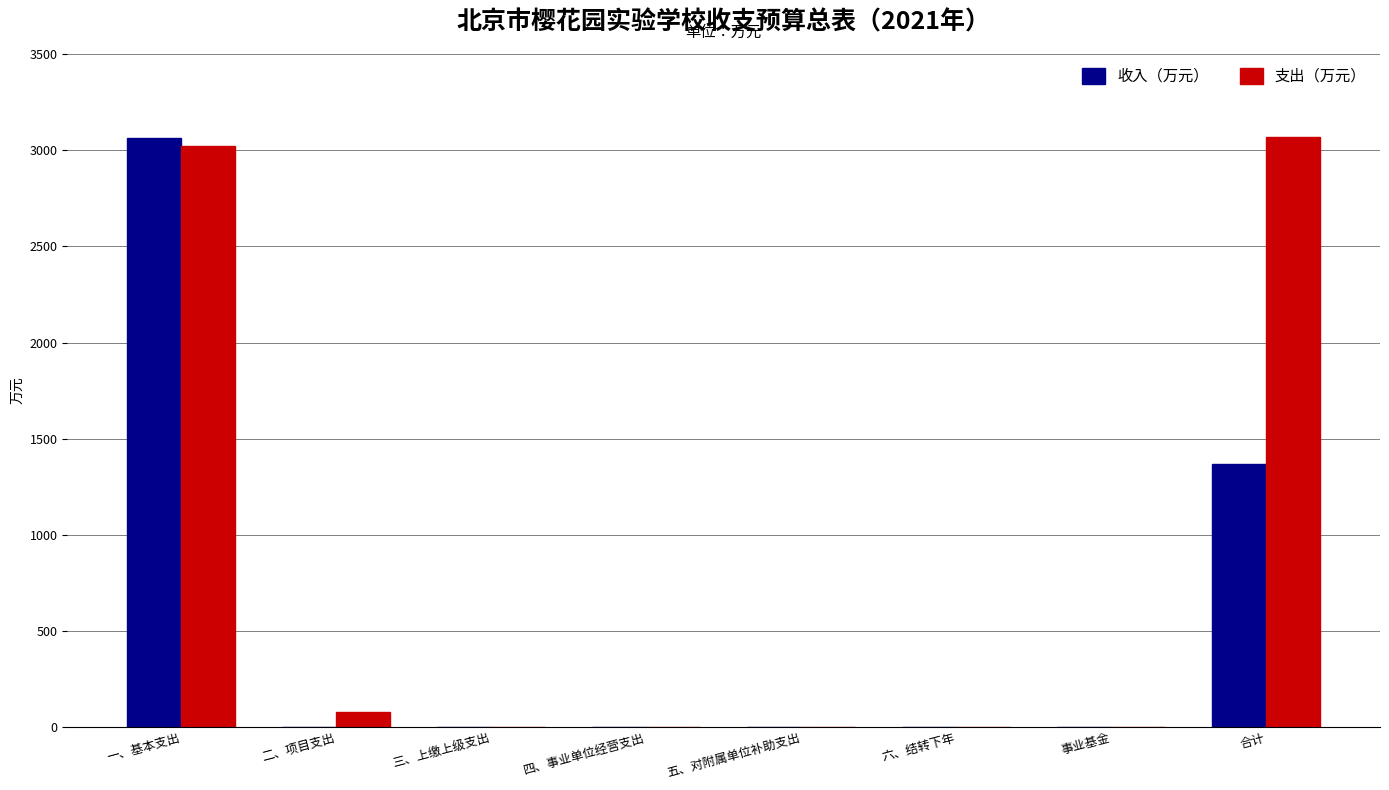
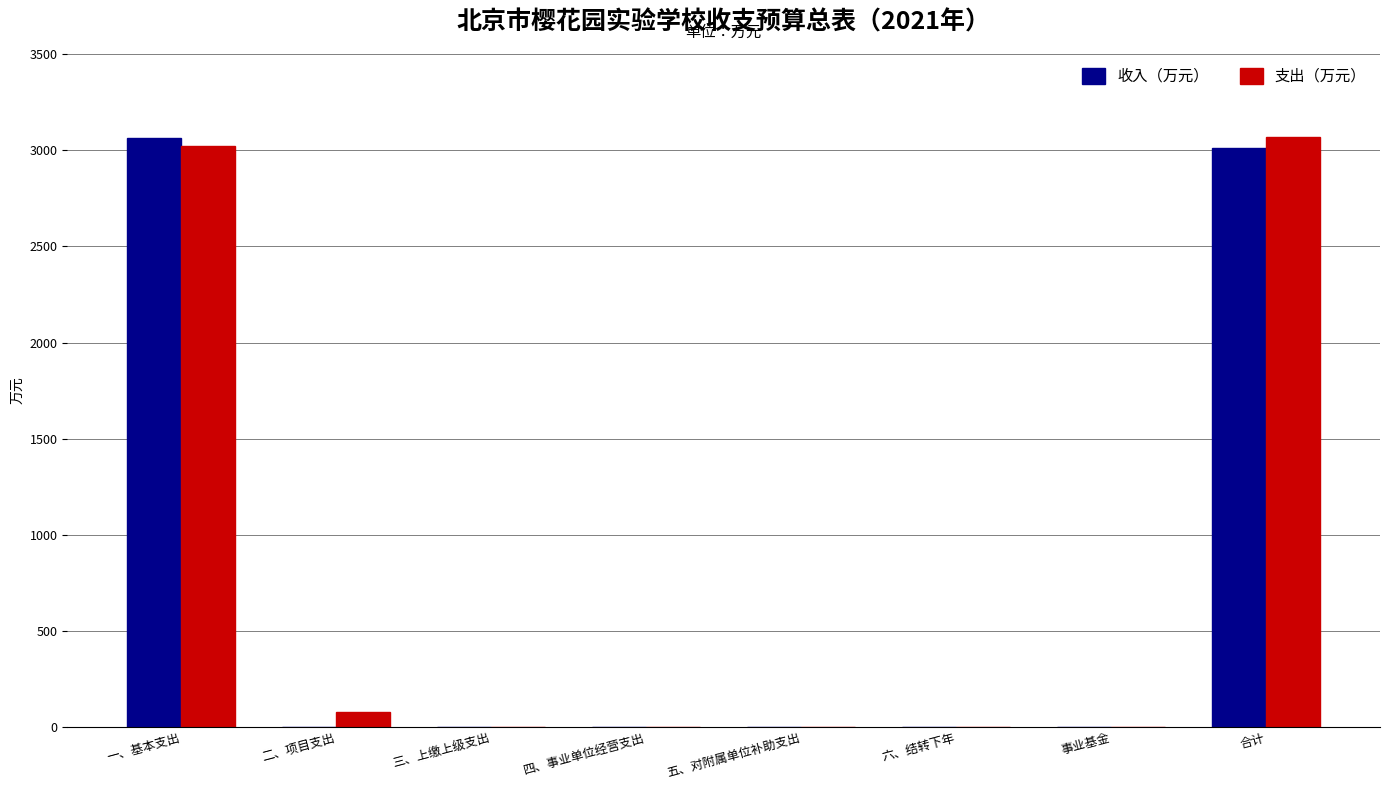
  {
    "收入（万元）": {
      "一、基本支出": 3060,
      "二、项目支出": 0,
      "三、上缴上级支出": 0,
      "四、事业单位经营支出": 0,
      "五、对附属单位补助支出": 0,
      "六、结转下年": 0,
      "事业基金": 0,
-     "合计": 1370
+     "合计": 3010
    },
    "支出（万元）": {
      "一、基本支出": 3020,
      "二、项目支出": 80,
      "三、上缴上级支出": 0,
      "四、事业单位经营支出": 0,
      "五、对附属单位补助支出": 0,
      "六、结转下年": 0,
      "事业基金": 0,
      "合计": 3070
    }
  }
